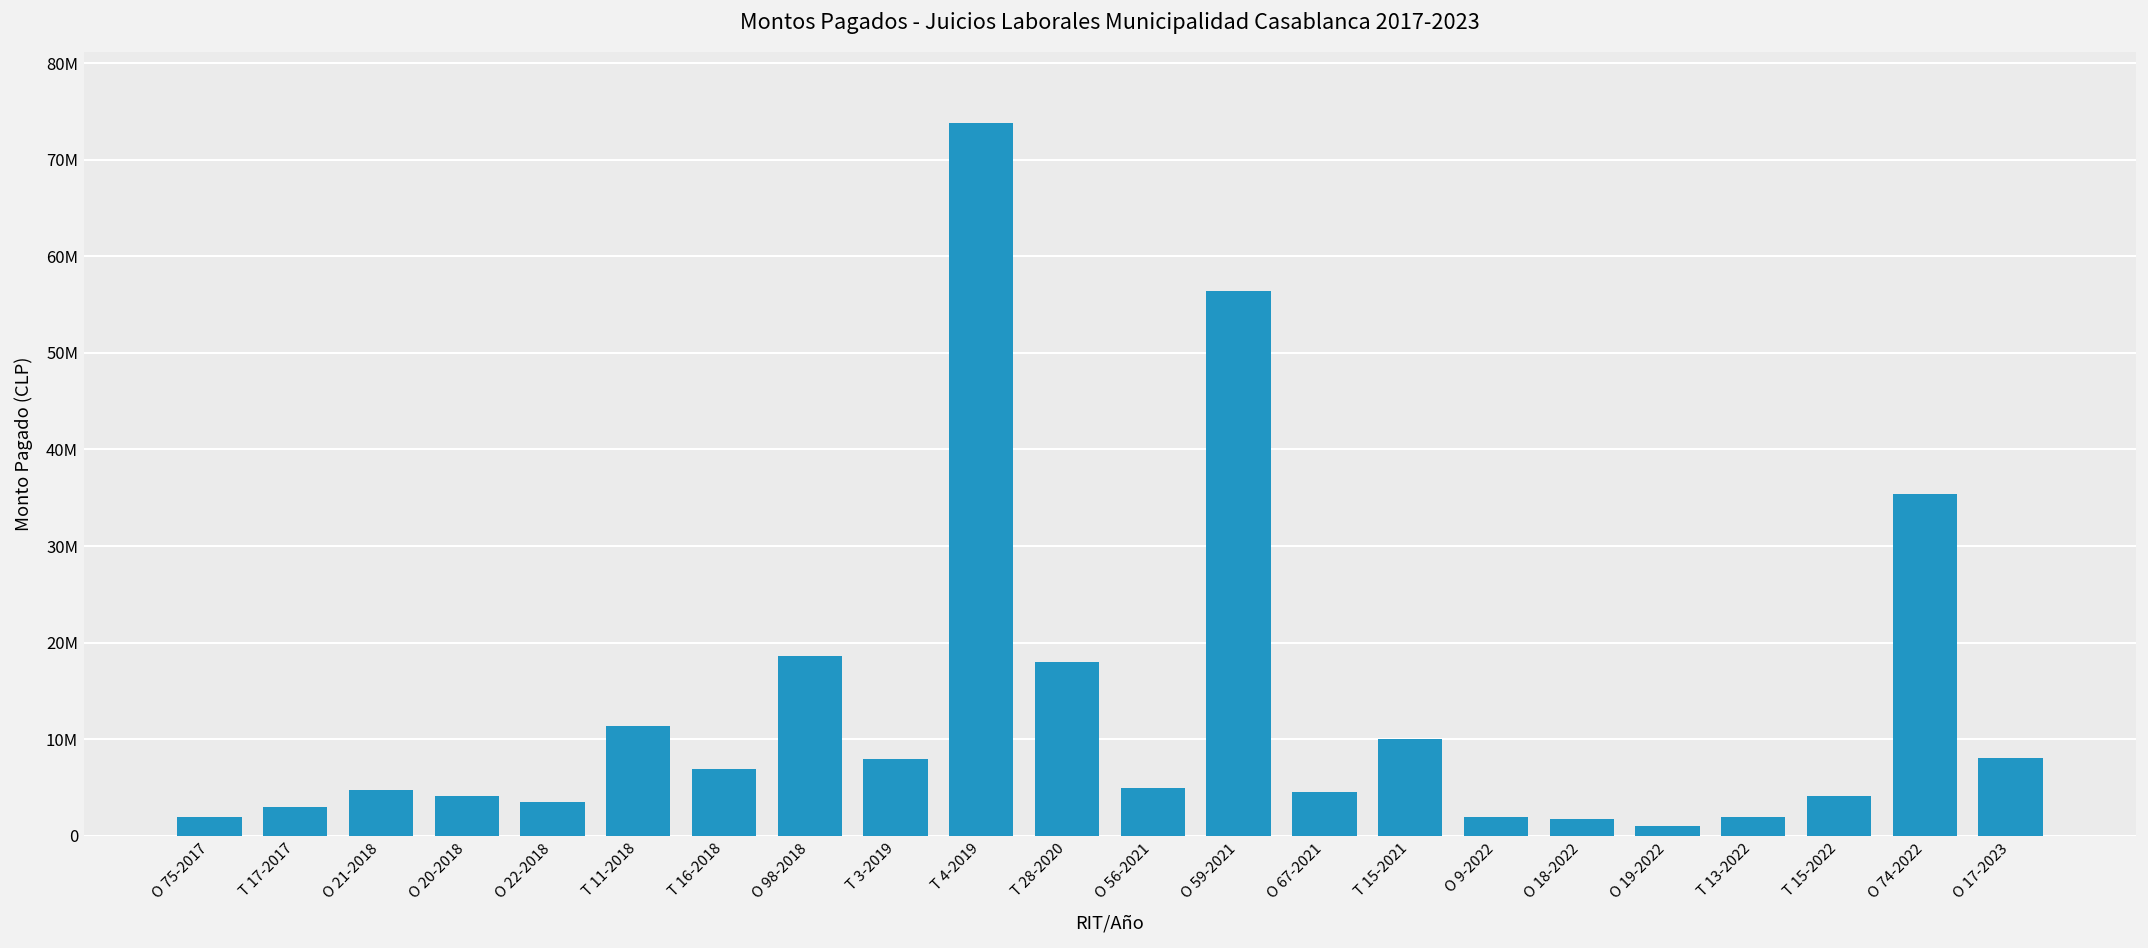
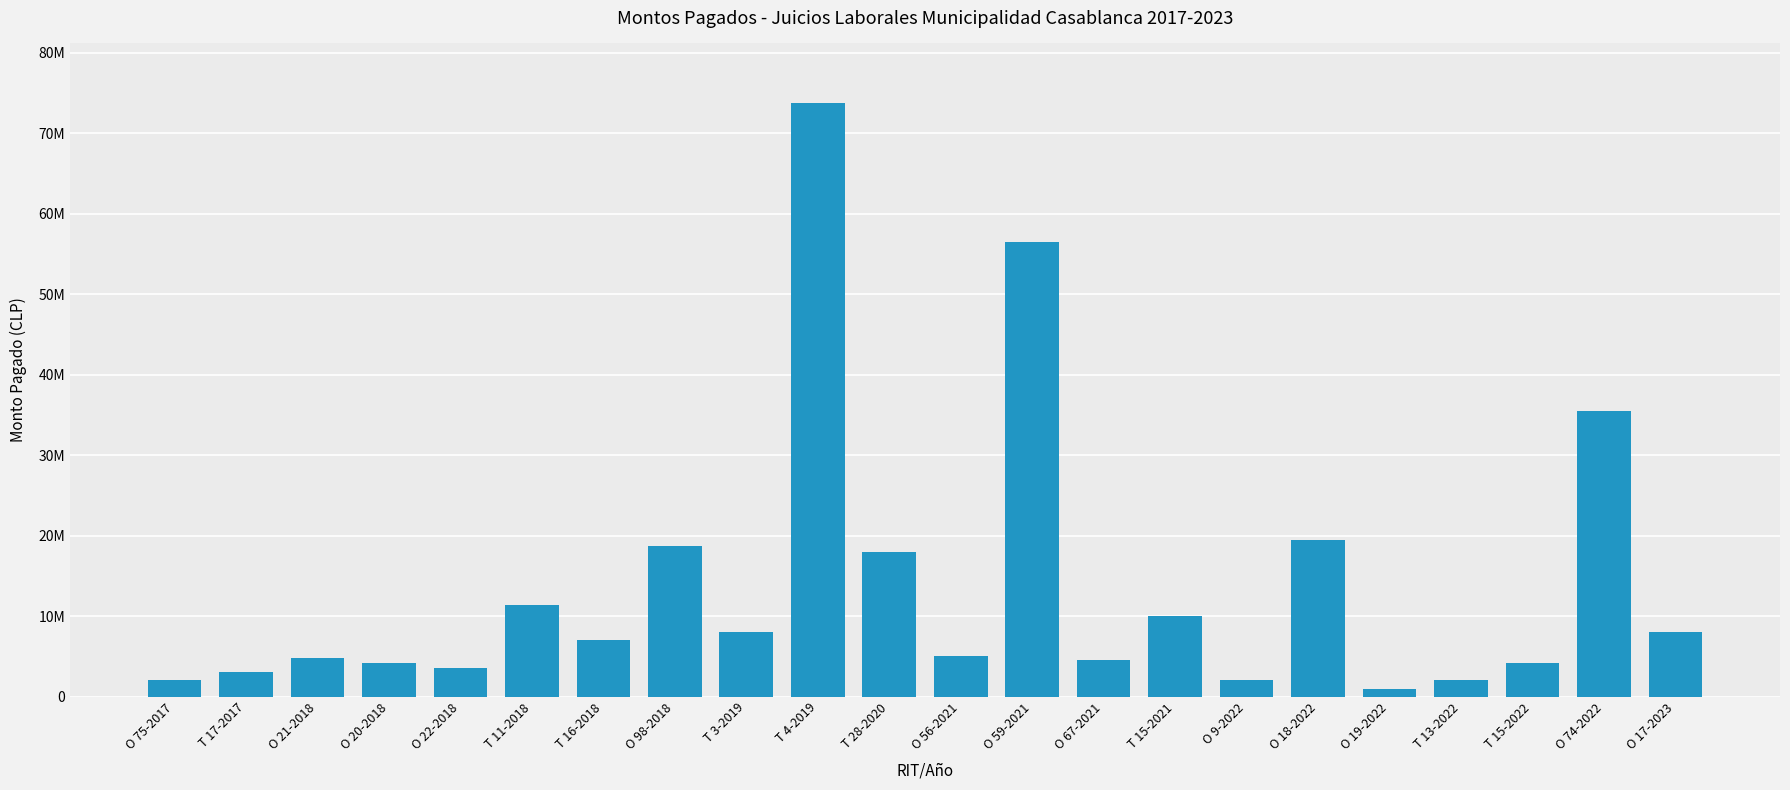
  {
    "O 75-2017": 2000000,
    "T 17-2017": 3000000,
    "O 21-2018": 5000000,
    "O 20-2018": 4000000,
    "O 22-2018": 4000000,
    "T 11-2018": 11000000,
    "T 16-2018": 7000000,
    "O 98-2018": 19000000,
    "T 3-2019": 8000000,
    "T 4-2019": 74000000,
    "T 28-2020": 18000000,
    "O 56-2021": 5000000,
    "O 59-2021": 56000000,
    "O 67-2021": 5000000,
    "T 15-2021": 10000000,
    "O 9-2022": 2000000,
-   "O 18-2022": 2000000,
+   "O 18-2022": 20000000,
    "O 19-2022": 1000000,
    "T 13-2022": 2000000,
    "T 15-2022": 4000000,
    "O 74-2022": 35000000,
    "O 17-2023": 8000000
  }
